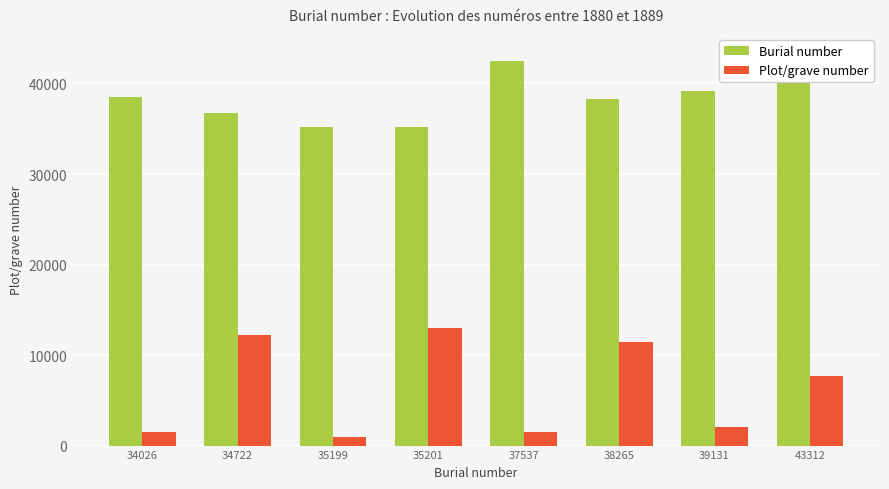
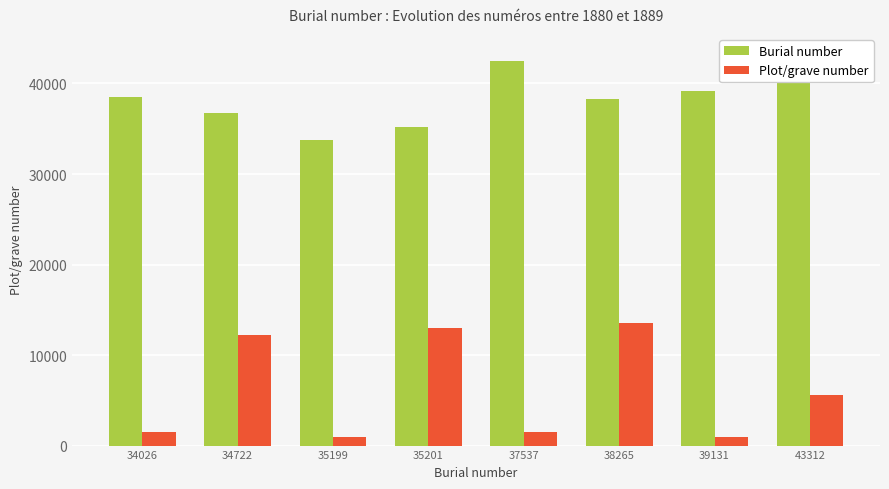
  {
    "Burial number": {
      "34026": 38000,
      "34722": 37000,
-     "35199": 35000,
+     "35199": 34000,
      "35201": 35000,
      "37537": 43000,
      "38265": 38000,
      "39131": 39000
    },
    "Plot/grave number": {
      "34026": 1000,
      "34722": 12000,
      "35199": 1000,
      "35201": 13000,
      "37537": 2000,
-     "38265": 11000,
-     "39131": 2000,
-     "43312": 8000
+     "38265": 14000,
+     "39131": 1000,
+     "43312": 6000
    }
  }
